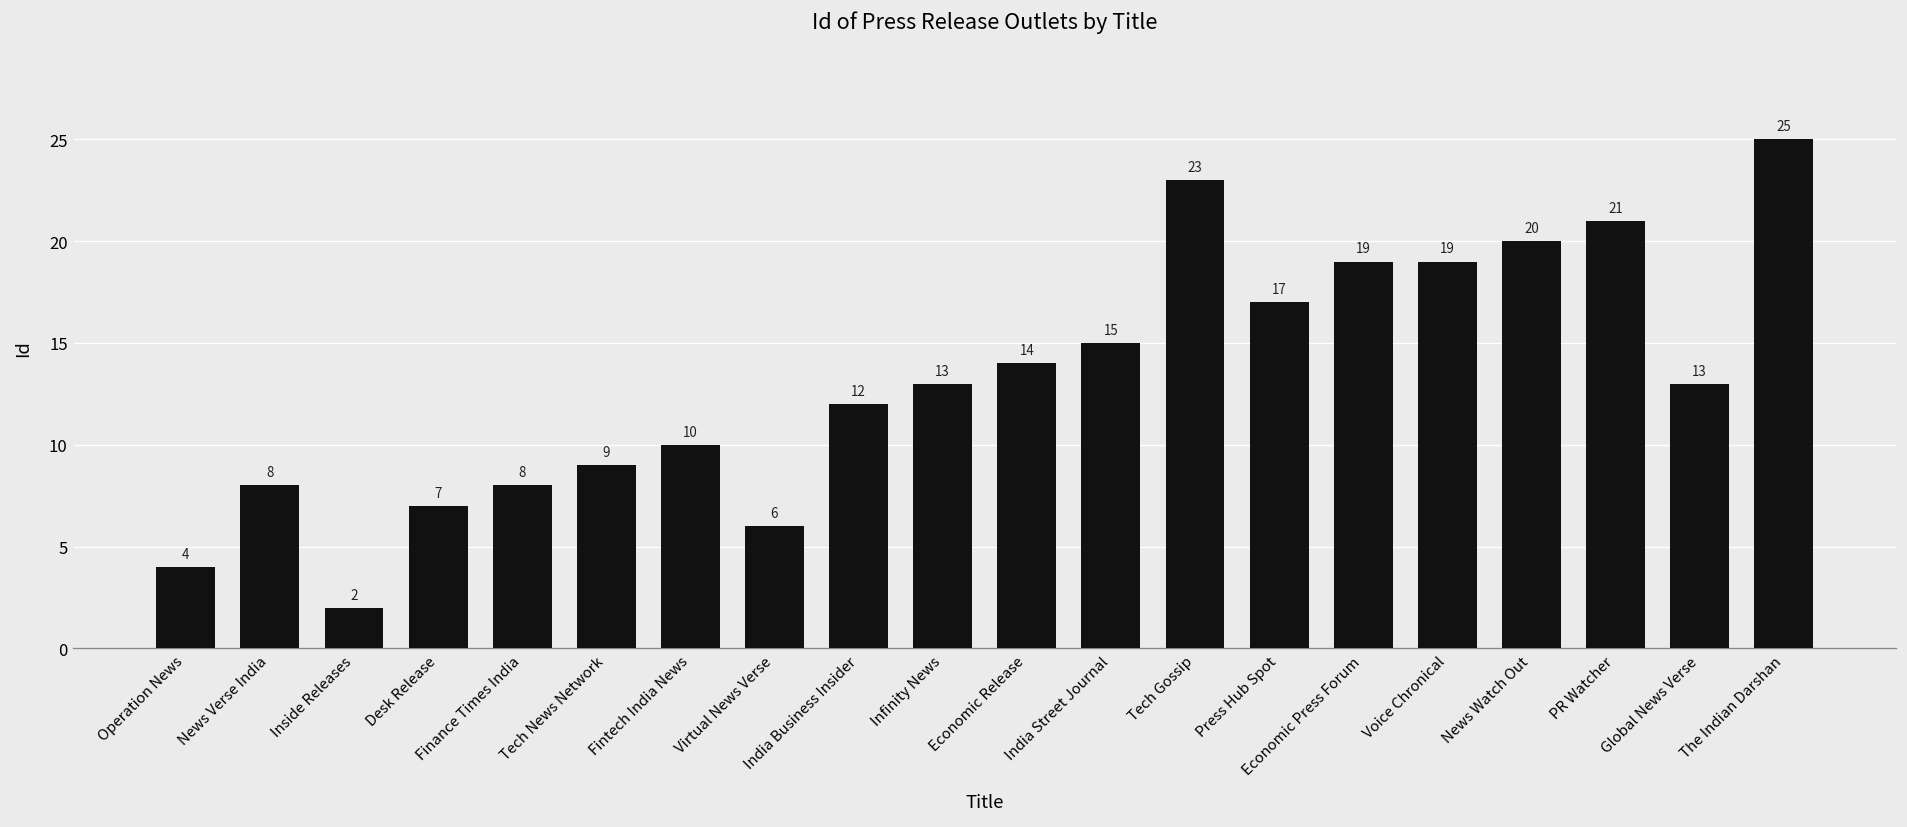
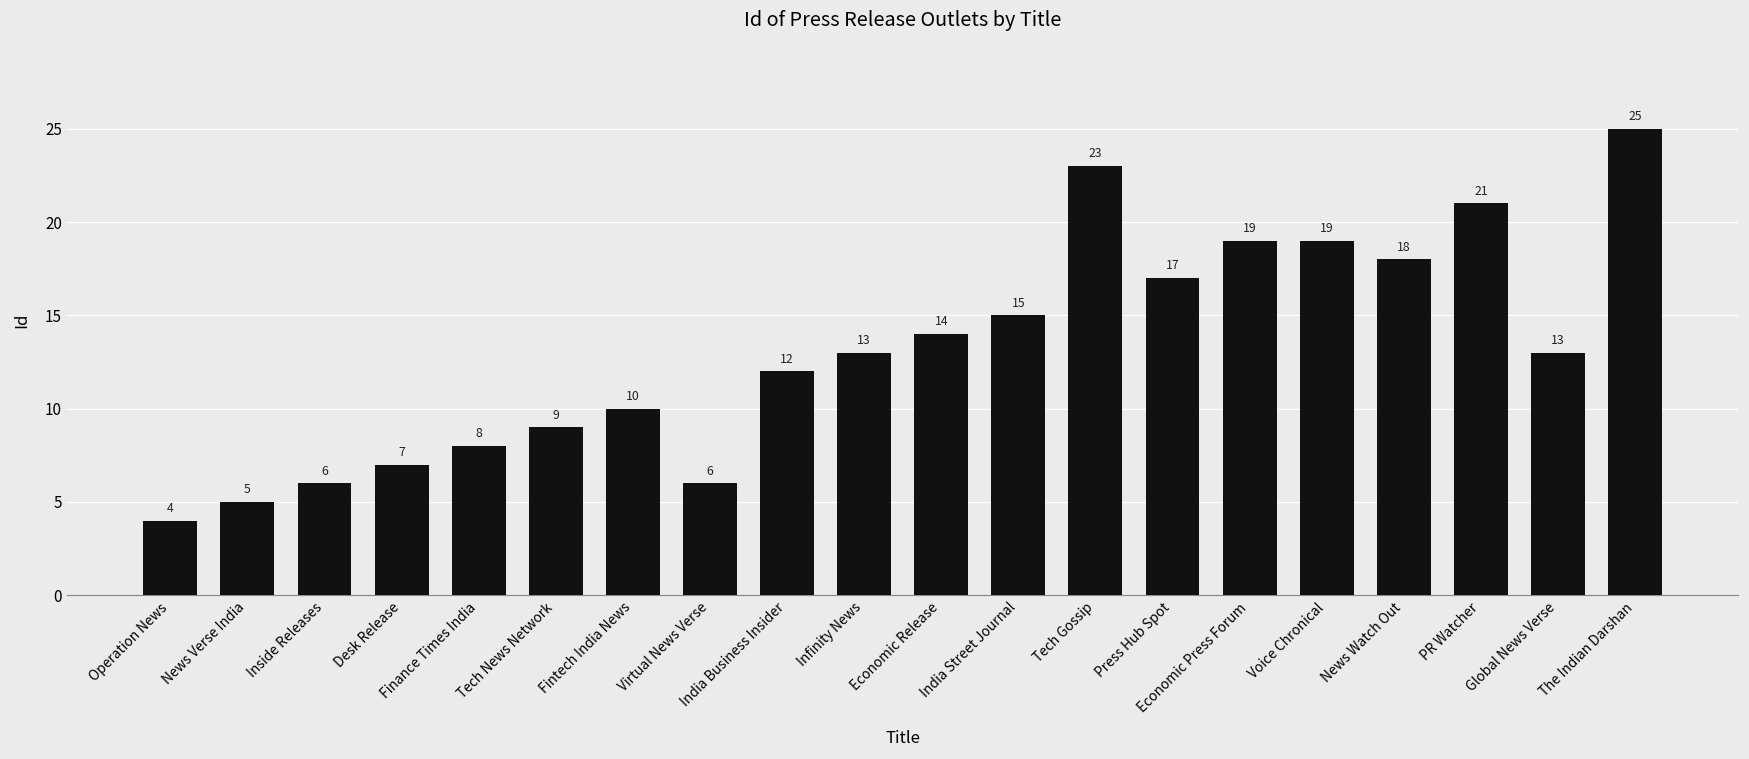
  {
    "Operation News": 4,
-   "News Verse India": 8,
-   "Inside Releases": 2,
+   "News Verse India": 5,
+   "Inside Releases": 6,
    "Desk Release": 7,
    "Finance Times India": 8,
    "Tech News Network": 9,
    "Fintech India News": 10,
    "Virtual News Verse": 6,
    "India Business Insider": 12,
    "Infinity News": 13,
    "Economic Release": 14,
    "India Street Journal": 15,
    "Tech Gossip": 23,
    "Press Hub Spot": 17,
    "Economic Press Forum": 19,
    "Voice Chronical": 19,
-   "News Watch Out": 20,
+   "News Watch Out": 18,
    "PR Watcher": 21,
    "Global News Verse": 13,
    "The Indian Darshan": 25
  }
